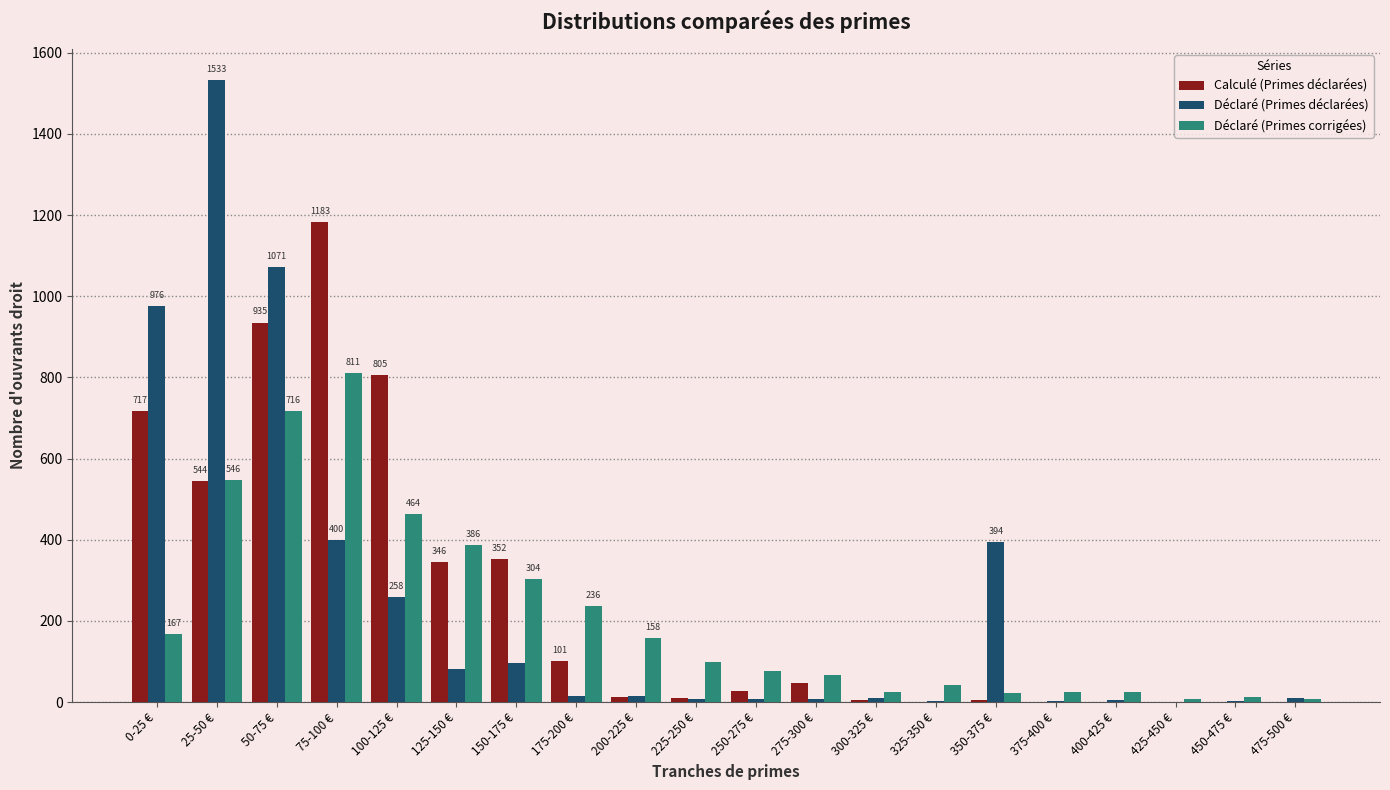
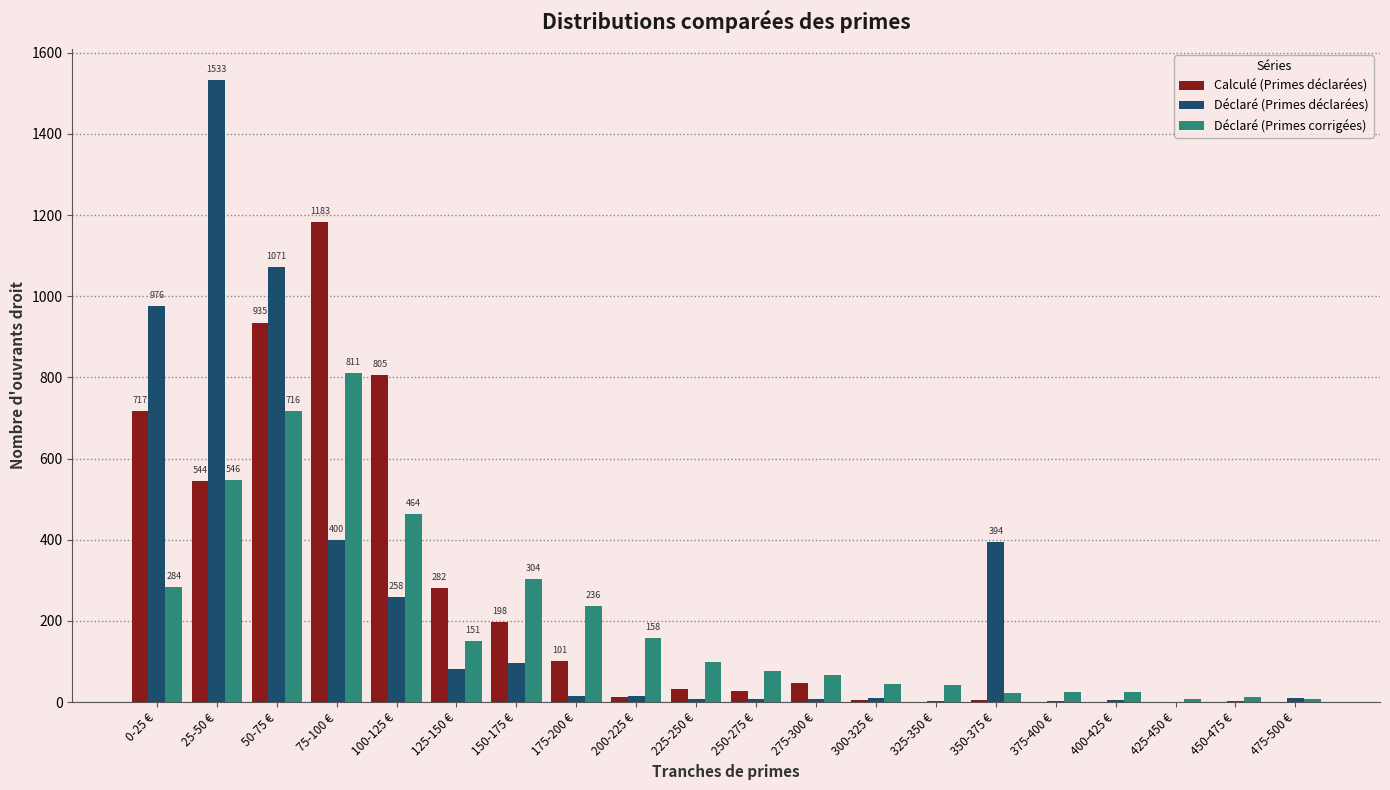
  {
    "Calculé (Primes déclarées)": {
      "0-25 €": 717,
      "25-50 €": 544,
      "50-75 €": 935,
      "75-100 €": 1183,
      "100-125 €": 805,
-     "125-150 €": 346,
-     "150-175 €": 352,
+     "125-150 €": 282,
+     "150-175 €": 198,
      "175-200 €": 101,
-     "225-250 €": 10
+     "225-250 €": 30
    },
    "Déclaré (Primes déclarées)": {
      "0-25 €": 976,
      "25-50 €": 1533,
      "50-75 €": 1071,
      "75-100 €": 400,
      "100-125 €": 258,
      "350-375 €": 394
    },
    "Déclaré (Primes corrigées)": {
-     "0-25 €": 167,
+     "0-25 €": 284,
      "25-50 €": 546,
      "50-75 €": 716,
      "75-100 €": 811,
      "100-125 €": 464,
-     "125-150 €": 386,
+     "125-150 €": 151,
      "150-175 €": 304,
      "175-200 €": 236,
      "200-225 €": 158,
-     "300-325 €": 20
+     "300-325 €": 50
    }
  }
